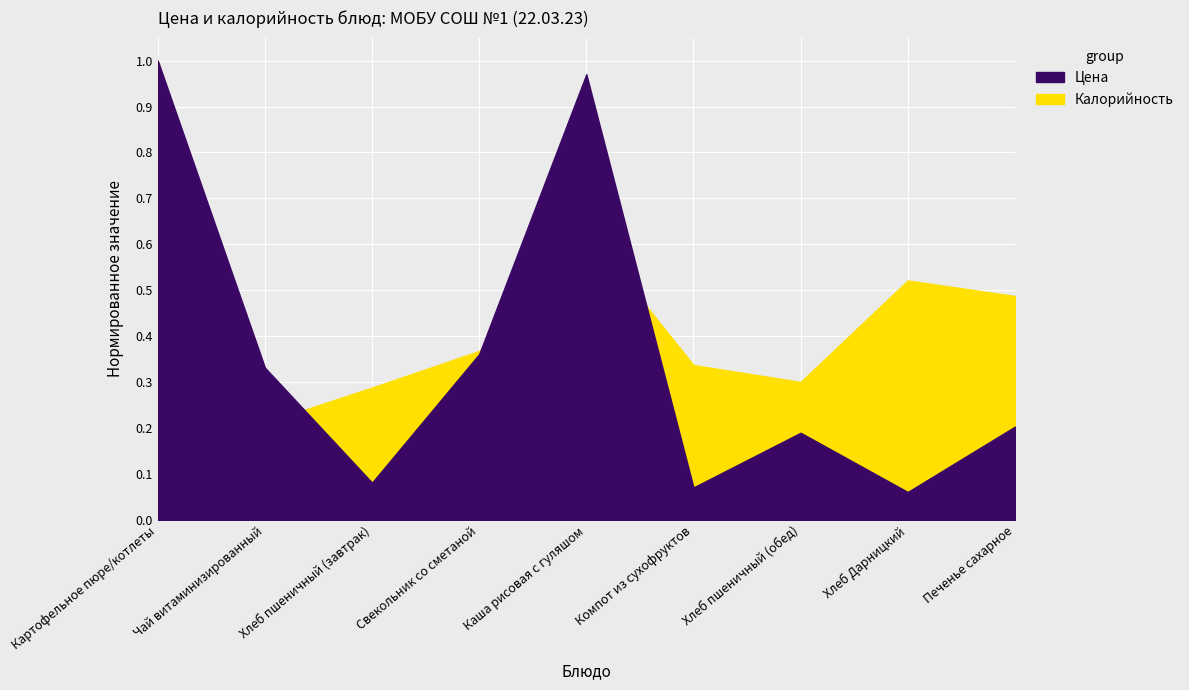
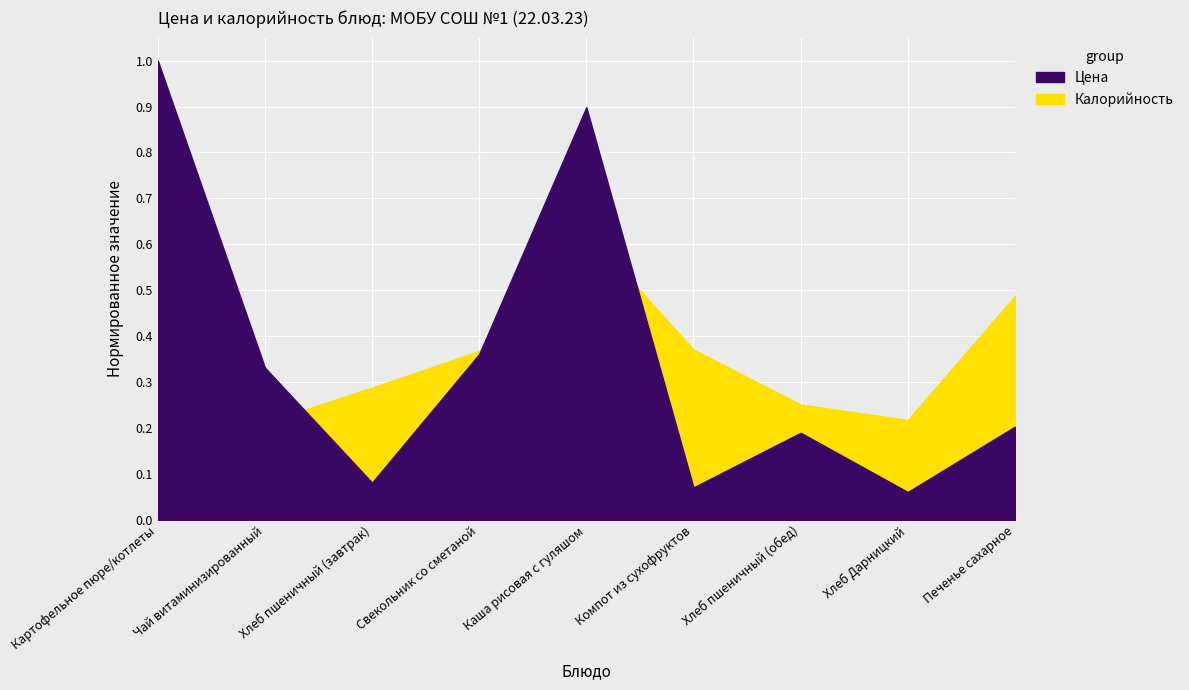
  {
    "Калорийность": {
      "Хлеб пшеничный (завтрак)": 0.29,
      "Свекольник со сметаной": 0.37,
-     "Компот из сухофруктов": 0.34,
-     "Хлеб пшеничный (обед)": 0.30,
-     "Хлеб Дарницкий": 0.52,
+     "Компот из сухофруктов": 0.37,
+     "Хлеб пшеничный (обед)": 0.25,
+     "Хлеб Дарницкий": 0.22,
      "Печенье сахарное": 0.49
    },
    "Цена": {
      "Чай витаминизированный": 0.33,
      "Хлеб пшеничный (завтрак)": 0.08,
      "Свекольник со сметаной": 0.36,
-     "Каша рисовая с гуляшом": 0.97,
+     "Каша рисовая с гуляшом": 0.90,
      "Компот из сухофруктов": 0.07,
      "Хлеб пшеничный (обед)": 0.19,
      "Хлеб Дарницкий": 0.06,
      "Печенье сахарное": 0.20
    }
  }
